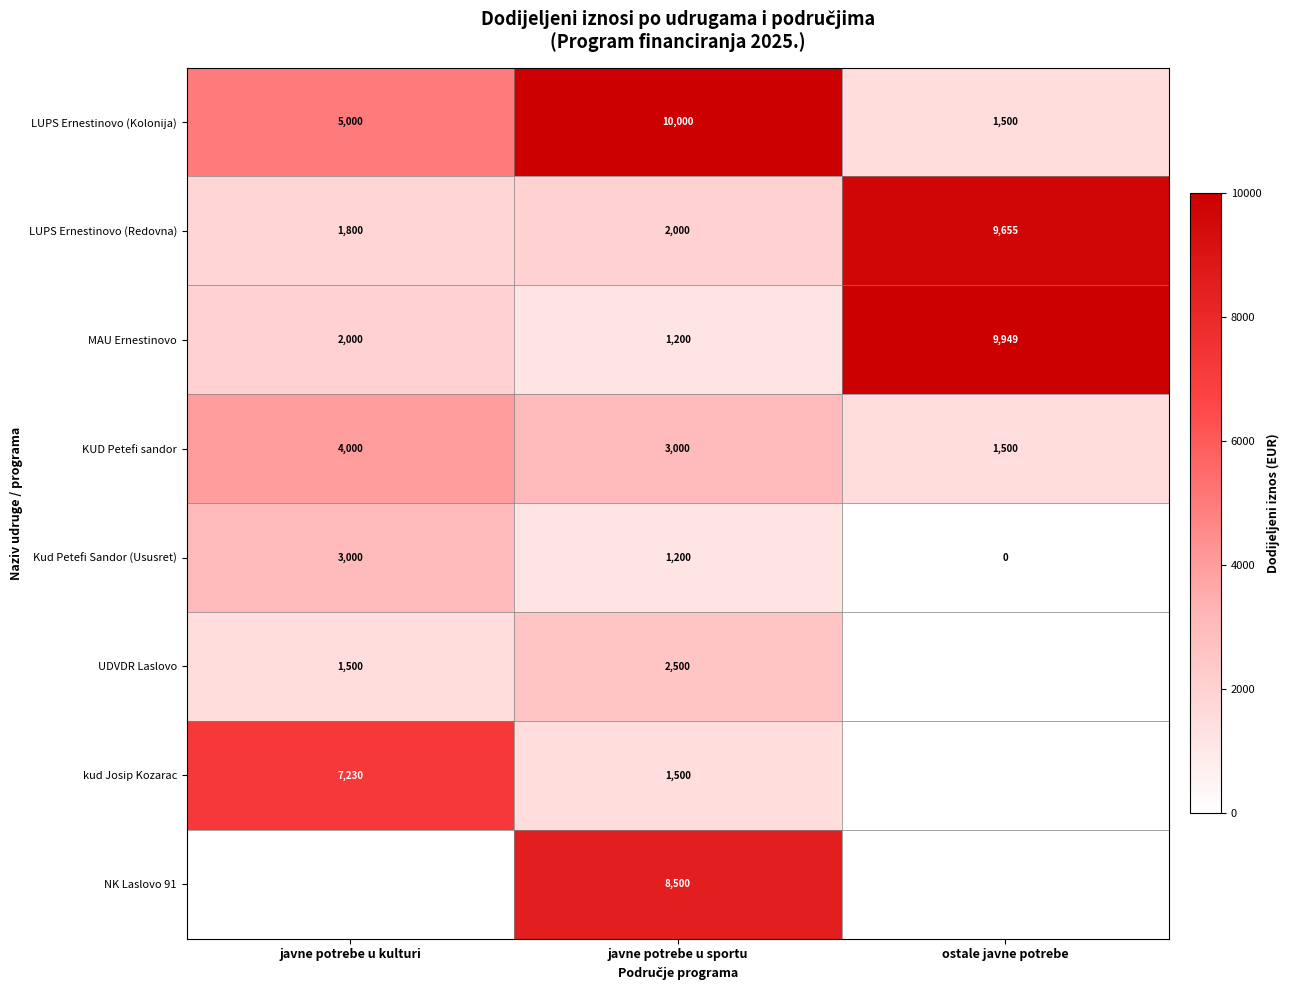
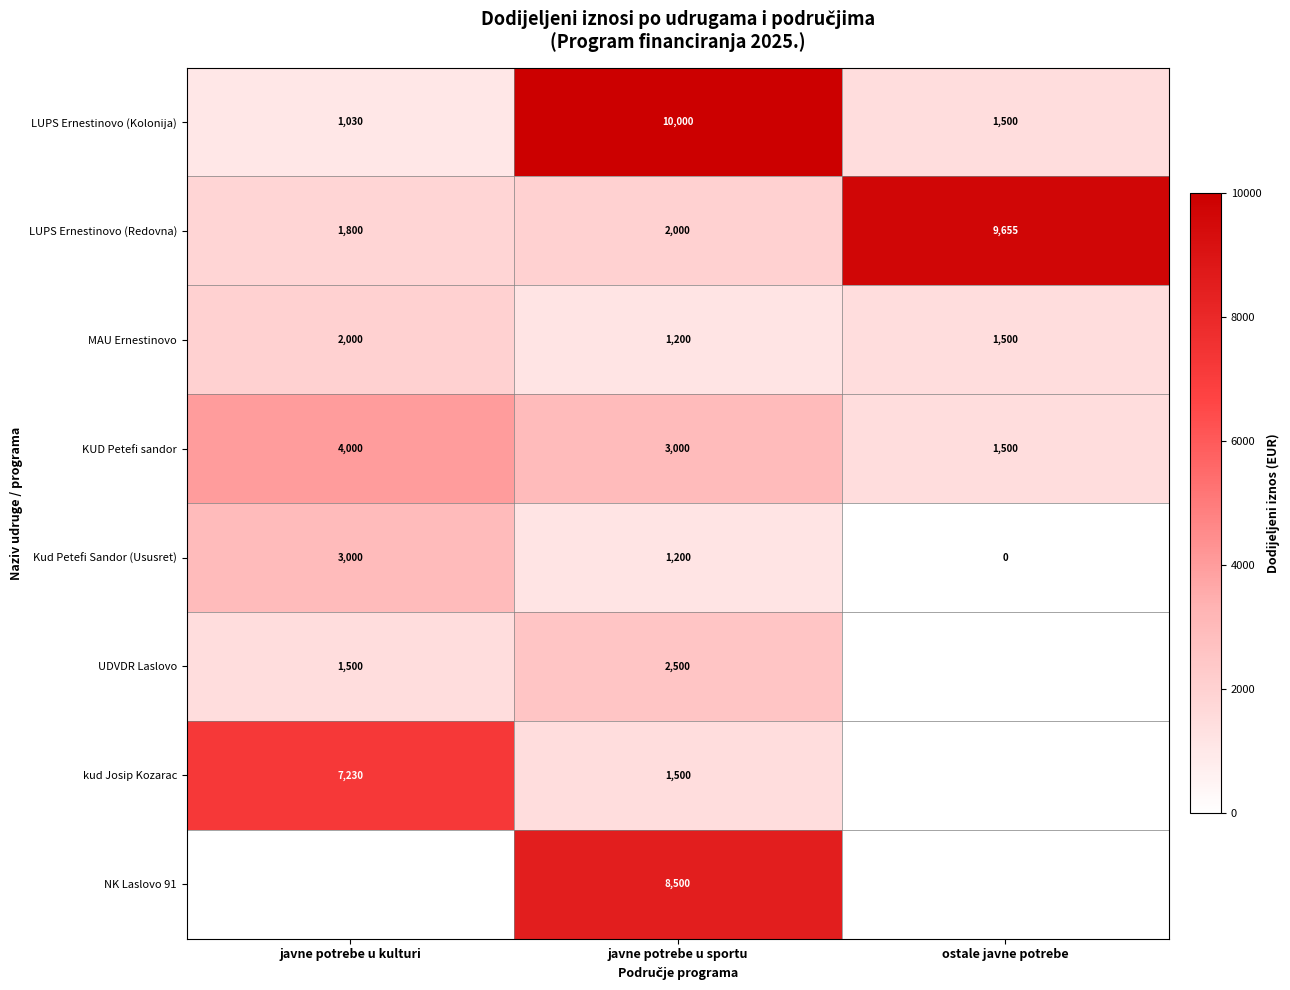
  {
    "LUPS Ernestinovo (Kolonija)": {
-     "javne potrebe u kulturi": "5,000",
+     "javne potrebe u kulturi": "1,030",
      "javne potrebe u sportu": "10,000",
      "ostale javne potrebe": "1,500"
    },
    "LUPS Ernestinovo (Redovna)": {
      "javne potrebe u kulturi": "1,800",
      "javne potrebe u sportu": "2,000",
      "ostale javne potrebe": "9,655"
    },
    "MAU Ernestinovo": {
      "javne potrebe u kulturi": "2,000",
      "javne potrebe u sportu": "1,200",
-     "ostale javne potrebe": "9,949"
+     "ostale javne potrebe": "1,500"
    },
    "KUD Petefi sandor": {
      "javne potrebe u kulturi": "4,000",
      "javne potrebe u sportu": "3,000",
      "ostale javne potrebe": "1,500"
    },
    "Kud Petefi Sandor (Ususret)": {
      "javne potrebe u kulturi": "3,000",
      "javne potrebe u sportu": "1,200",
      "ostale javne potrebe": "0"
    },
    "UDVDR Laslovo": {
      "javne potrebe u kulturi": "1,500",
      "javne potrebe u sportu": "2,500"
    },
    "kud Josip Kozarac": {
      "javne potrebe u kulturi": "7,230",
      "javne potrebe u sportu": "1,500"
    },
    "NK Laslovo 91": {
      "javne potrebe u sportu": "8,500"
    }
  }
